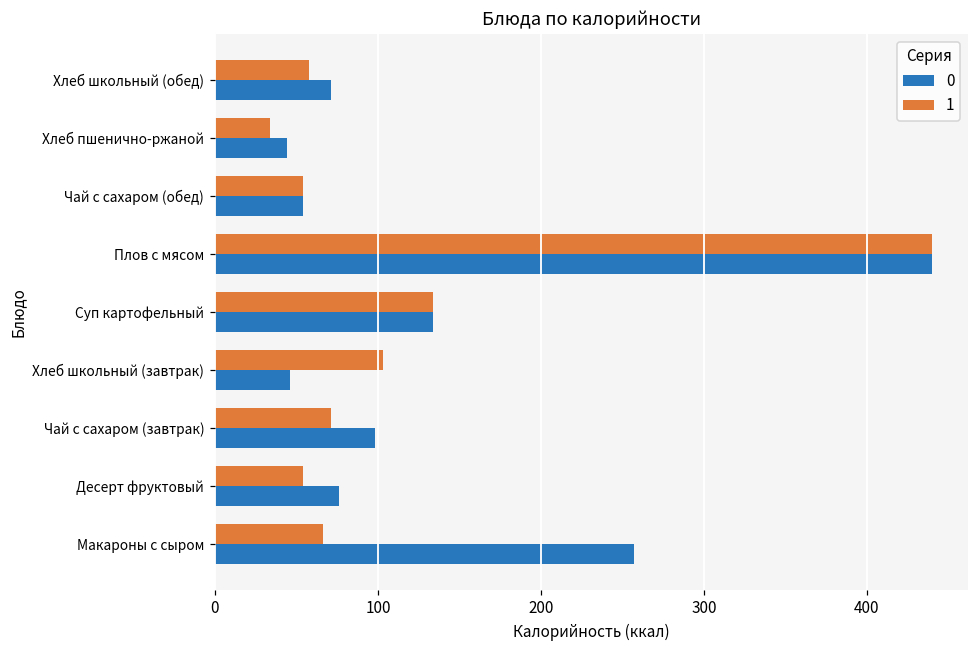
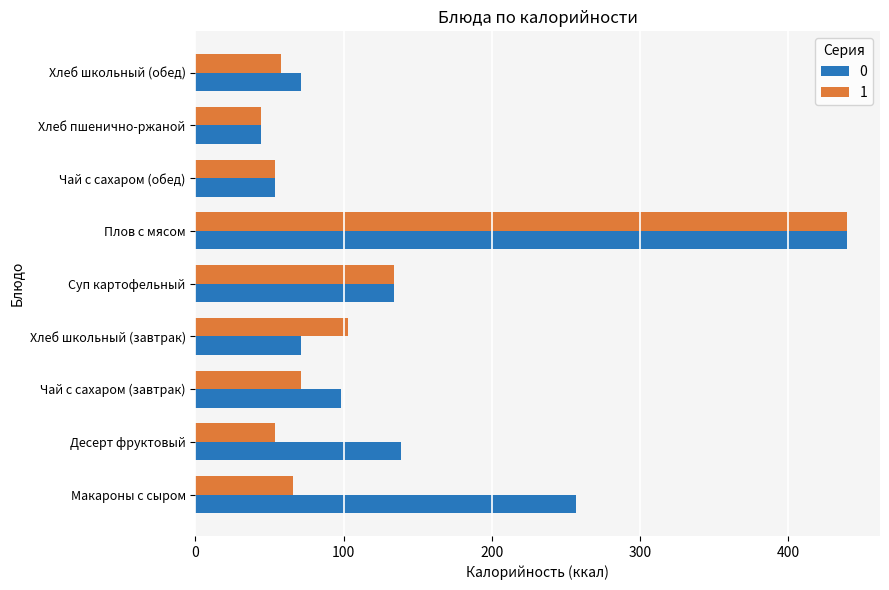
  {
    "0": {
      "Хлеб школьный (обед)": 71,
      "Хлеб пшенично-ржаной": 44,
      "Чай с сахаром (обед)": 54,
      "Плов с мясом": 440,
      "Суп картофельный": 134,
-     "Хлеб школьный (завтрак)": 46,
+     "Хлеб школьный (завтрак)": 71,
      "Чай с сахаром (завтрак)": 98,
-     "Десерт фруктовый": 76,
+     "Десерт фруктовый": 139,
      "Макароны с сыром": 257
    },
    "1": {
      "Хлеб школьный (обед)": 58,
-     "Хлеб пшенично-ржаной": 34,
+     "Хлеб пшенично-ржаной": 44,
      "Чай с сахаром (обед)": 54,
      "Плов с мясом": 440,
      "Суп картофельный": 134,
      "Хлеб школьный (завтрак)": 103,
      "Чай с сахаром (завтрак)": 71,
      "Десерт фруктовый": 54,
      "Макароны с сыром": 66
    }
  }
